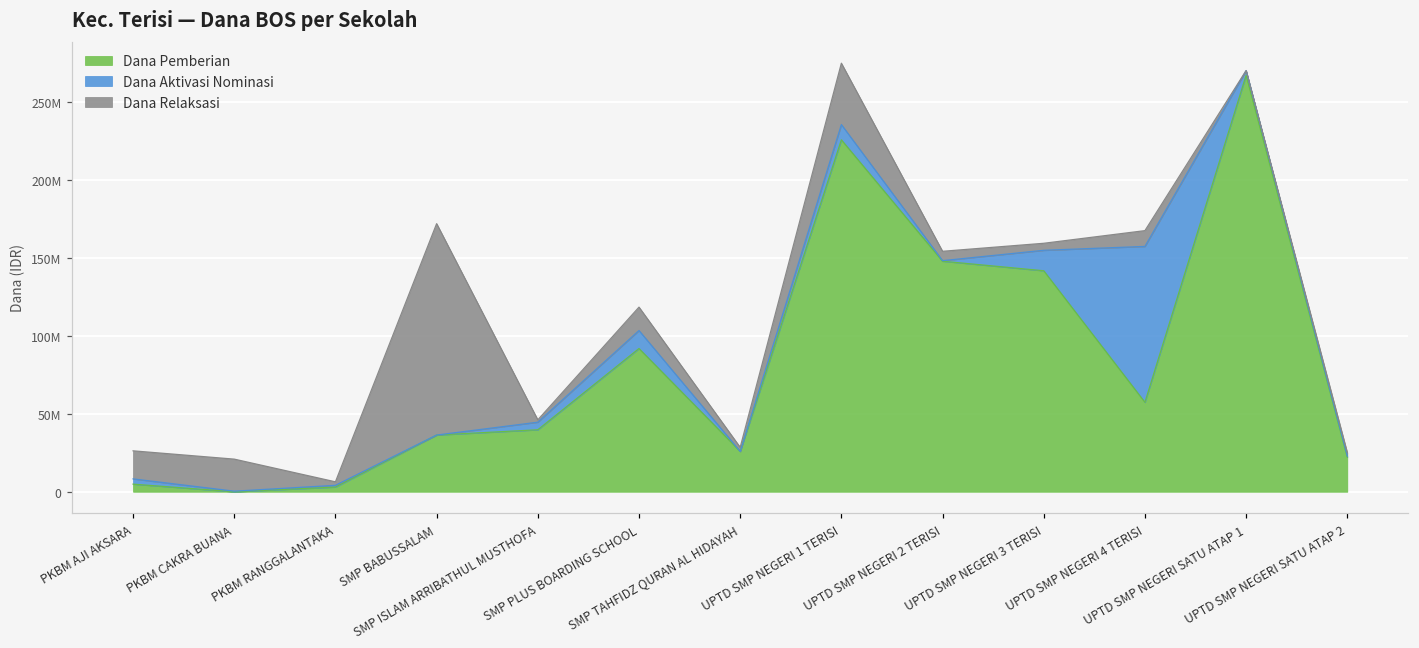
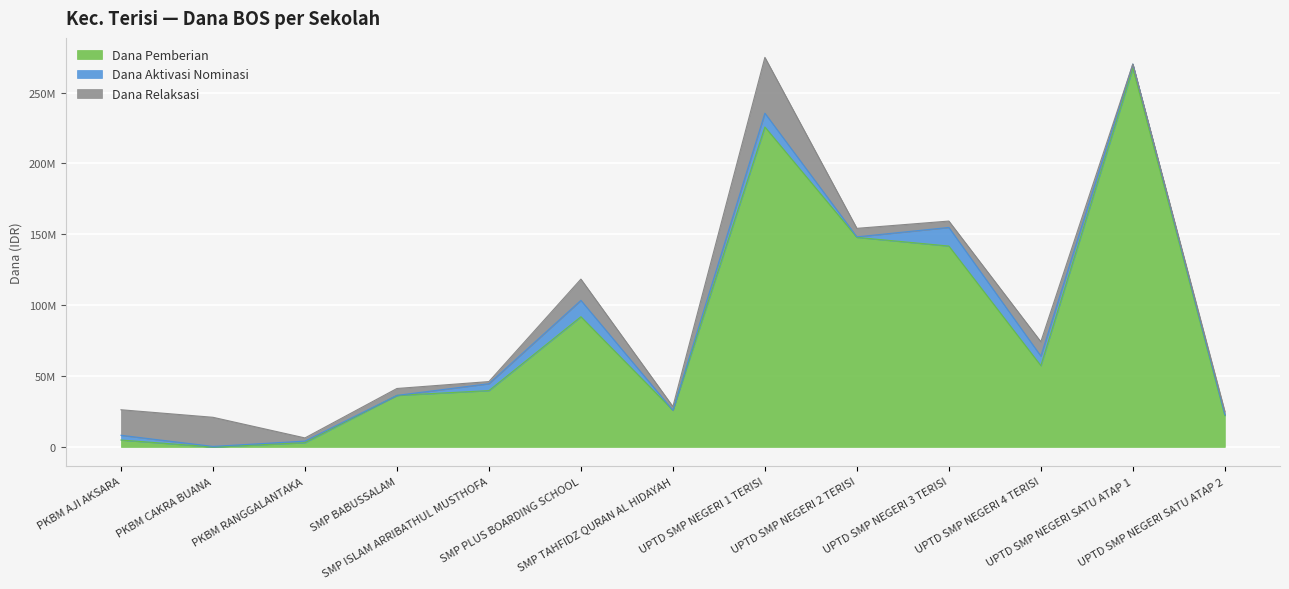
  {
    "Dana Pemberian": {
      "PKBM AJI AKSARA": 5000000,
      "SMP ISLAM ARRIBATHUL MUSTHOFA": 40000000,
      "SMP PLUS BOARDING SCHOOL": 92000000,
      "UPTD SMP NEGERI 1 TERISI": 226000000,
      "UPTD SMP NEGERI 3 TERISI": 142000000,
      "UPTD SMP NEGERI 4 TERISI": 57000000,
      "UPTD SMP NEGERI SATU ATAP 1": 267000000
    },
    "Dana Aktivasi Nominasi": {
      "PKBM AJI AKSARA": 3000000,
      "SMP PLUS BOARDING SCHOOL": 12000000,
      "UPTD SMP NEGERI 1 TERISI": 10000000,
      "UPTD SMP NEGERI 3 TERISI": 13000000,
-     "UPTD SMP NEGERI 4 TERISI": 100000000
+     "UPTD SMP NEGERI 4 TERISI": 7000000
    },
    "Dana Relaksasi": {
      "PKBM AJI AKSARA": 18000000,
      "PKBM CAKRA BUANA": 21000000,
      "PKBM RANGGALANTAKA": 2000000,
-     "SMP BABUSSALAM": 136000000,
+     "SMP BABUSSALAM": 5000000,
      "SMP PLUS BOARDING SCHOOL": 15000000,
      "SMP TAHFIDZ QURAN AL HIDAYAH": 3000000,
      "UPTD SMP NEGERI 1 TERISI": 39000000,
      "UPTD SMP NEGERI 2 TERISI": 6000000,
      "UPTD SMP NEGERI 3 TERISI": 5000000,
      "UPTD SMP NEGERI 4 TERISI": 10000000,
      "UPTD SMP NEGERI SATU ATAP 2": 2000000
    }
  }
